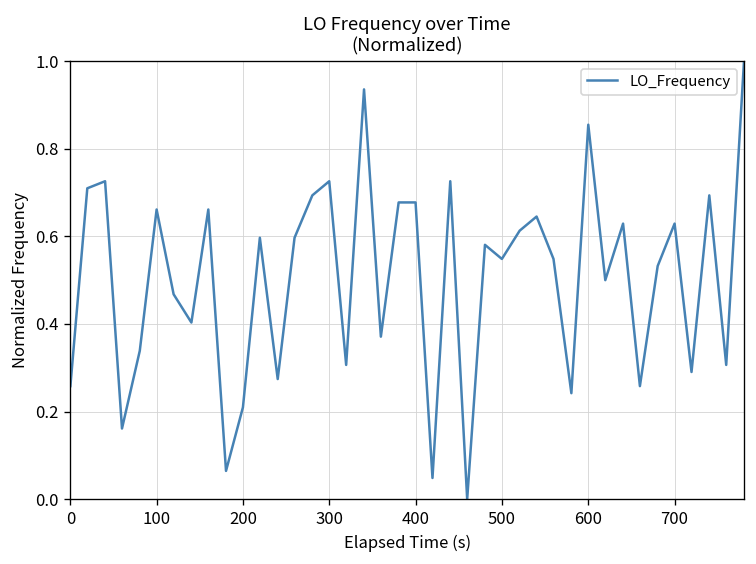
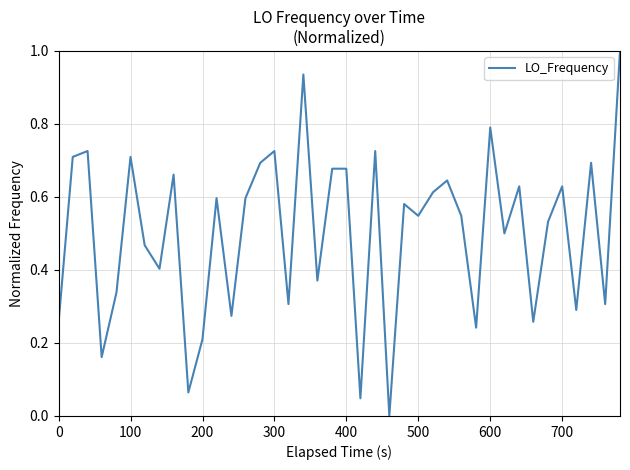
  {
    "0": 0.26,
-   "100": 0.66,
+   "100": 0.71,
    "200": 0.21,
    "300": 0.73,
    "400": 0.68,
    "500": 0.55,
-   "600": 0.85,
+   "600": 0.79,
    "700": 0.63
  }
